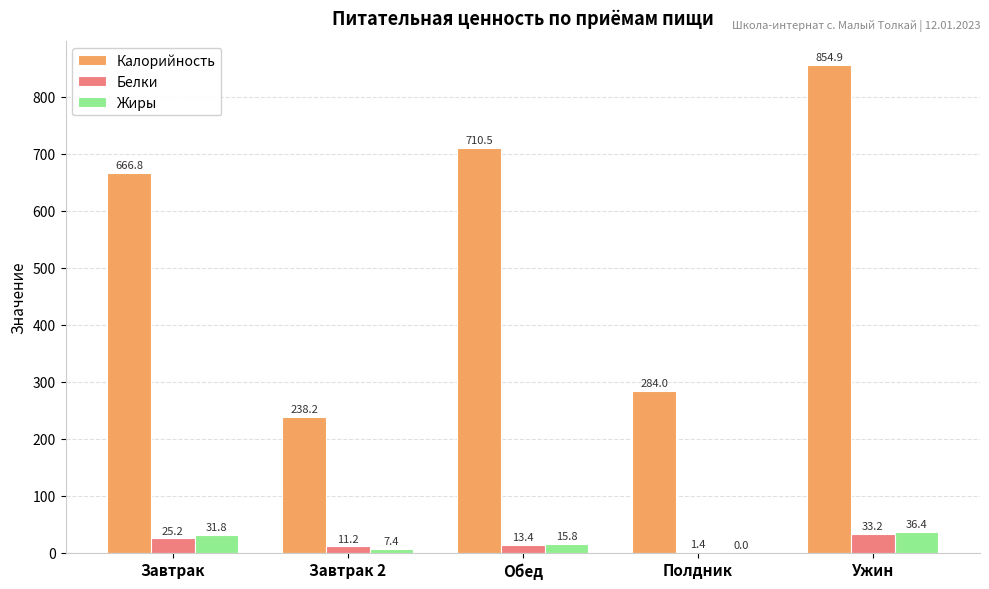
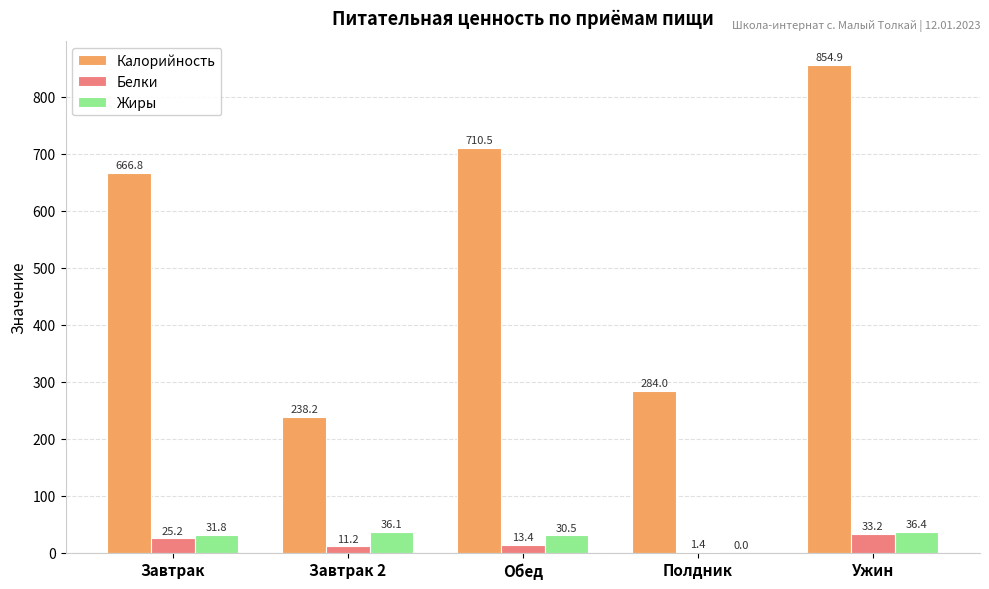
  {
    "Жиры": {
      "Завтрак": 31.8,
-     "Завтрак 2": 7.4,
-     "Обед": 15.8,
+     "Завтрак 2": 36.1,
+     "Обед": 30.5,
      "Полдник": 0.0,
      "Ужин": 36.4
    }
  }
